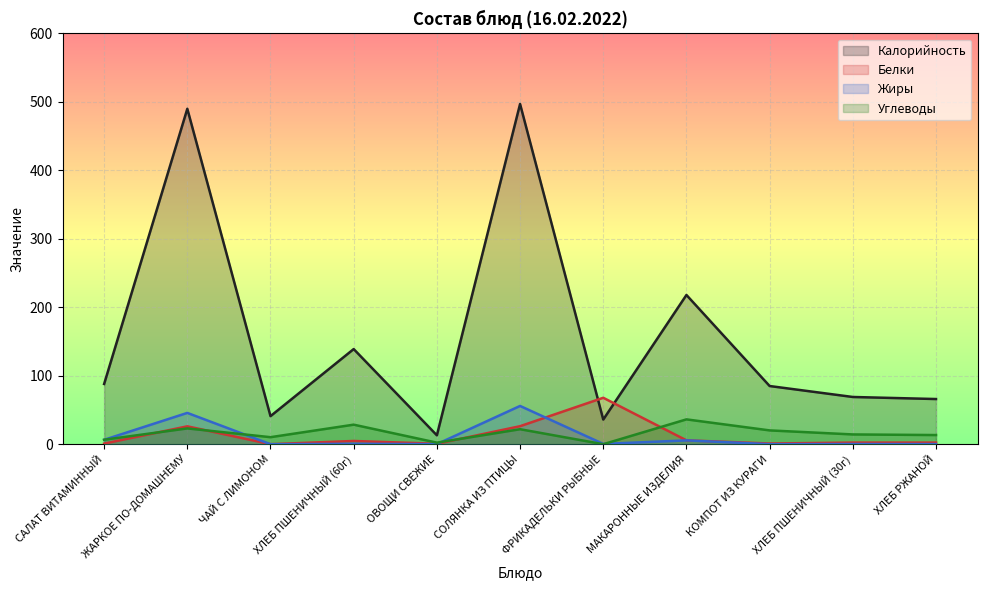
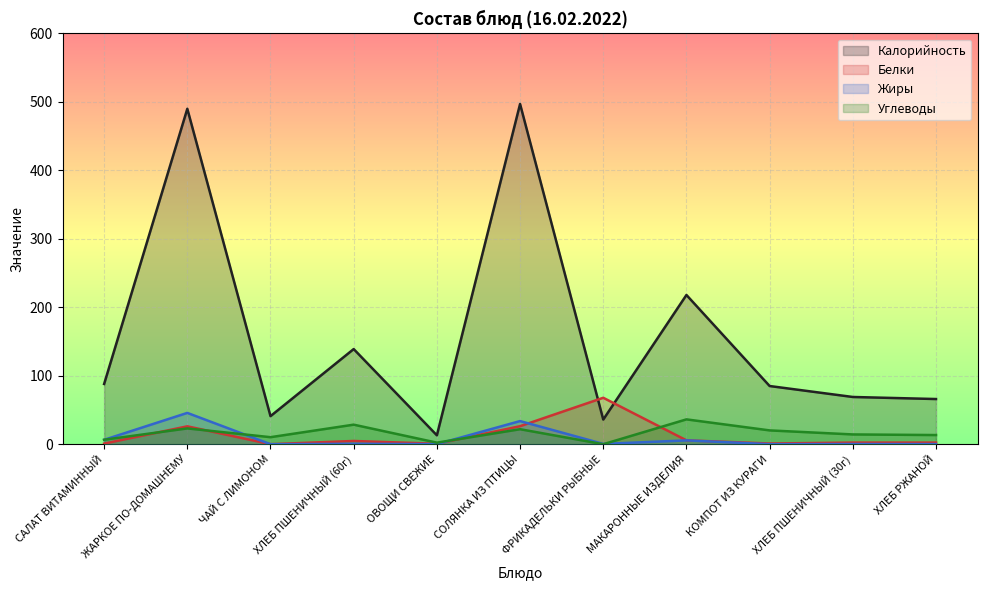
  {
    "Белки": {
      "САЛАТ ВИТАМИННЫЙ": 0,
      "ХЛЕБ ПШЕНИЧНЫЙ (60г)": 0,
      "СОЛЯНКА ИЗ ПТИЦЫ": 30,
      "ФРИКАДЕЛЬКИ РЫБНЫЕ": 70
    },
    "Жиры": {
      "ЖАРКОЕ ПО-ДОМАШНЕМУ": 50,
      "ХЛЕБ ПШЕНИЧНЫЙ (60г)": 0,
-     "СОЛЯНКА ИЗ ПТИЦЫ": 60
+     "СОЛЯНКА ИЗ ПТИЦЫ": 30
    }
  }
